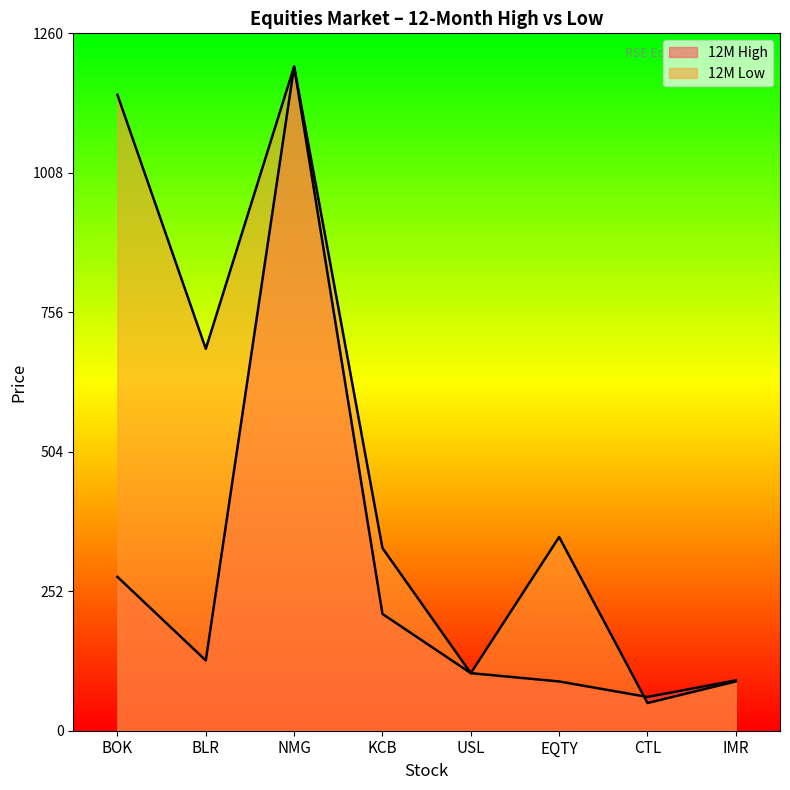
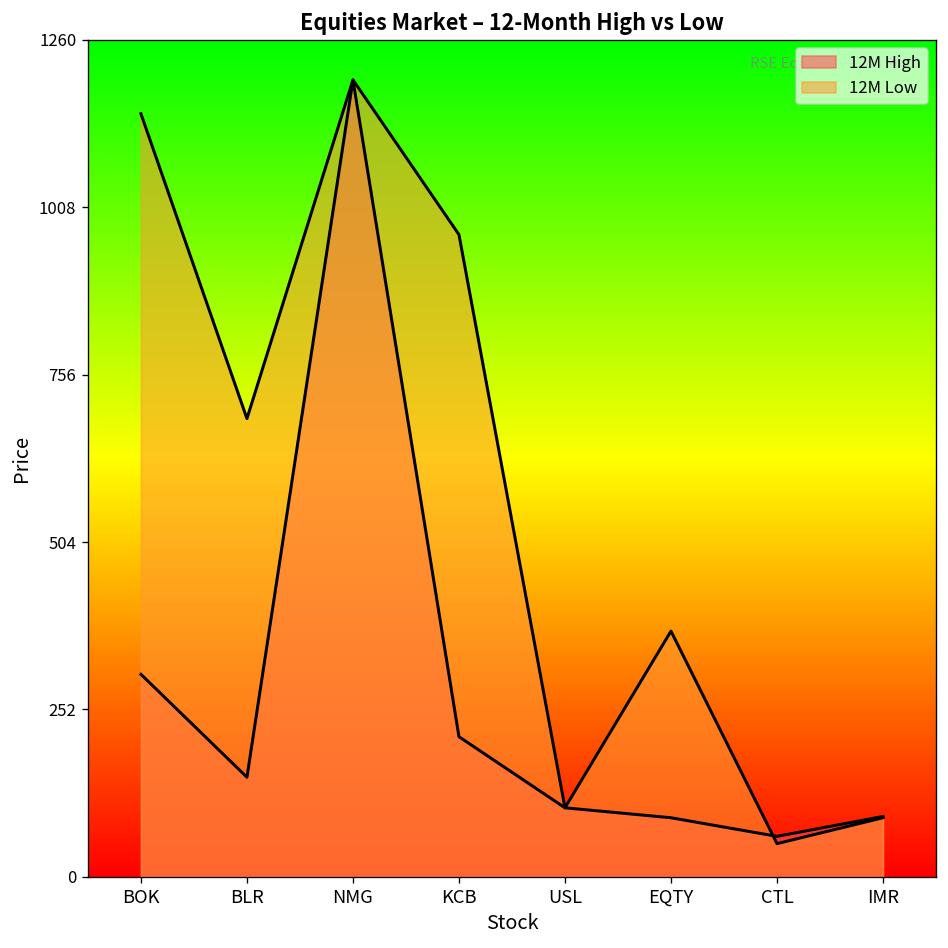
  {
    "12M High": {
-     "BOK": 280,
-     "BLR": 130,
+     "BOK": 310,
+     "BLR": 150,
      "KCB": 210,
      "EQTY": 90,
      "CTL": 60
    },
    "12M Low": {
      "BOK": 1150,
      "BLR": 690,
-     "KCB": 330,
-     "EQTY": 350,
+     "KCB": 970,
+     "EQTY": 370,
      "CTL": 50
    }
  }
